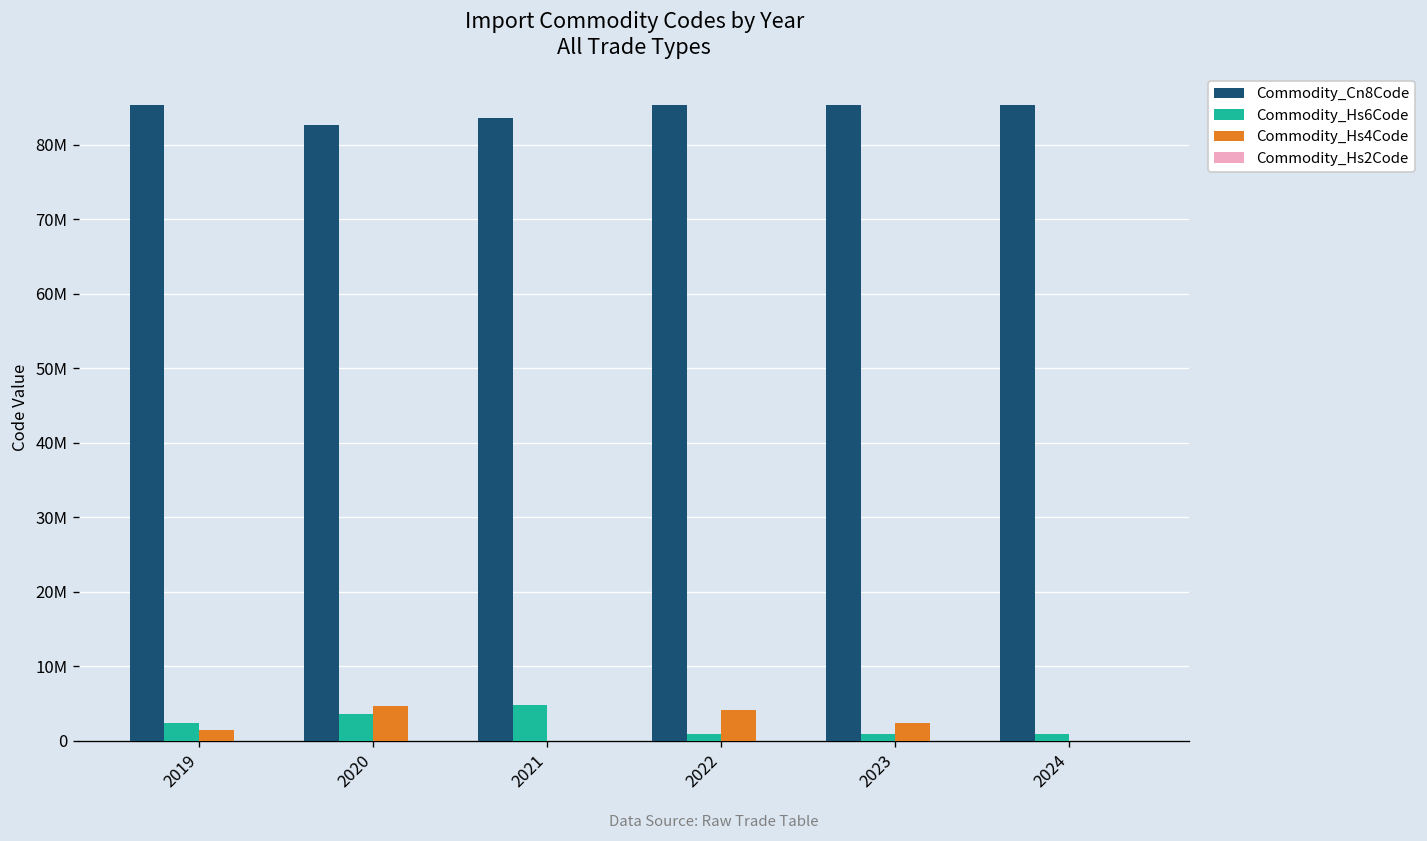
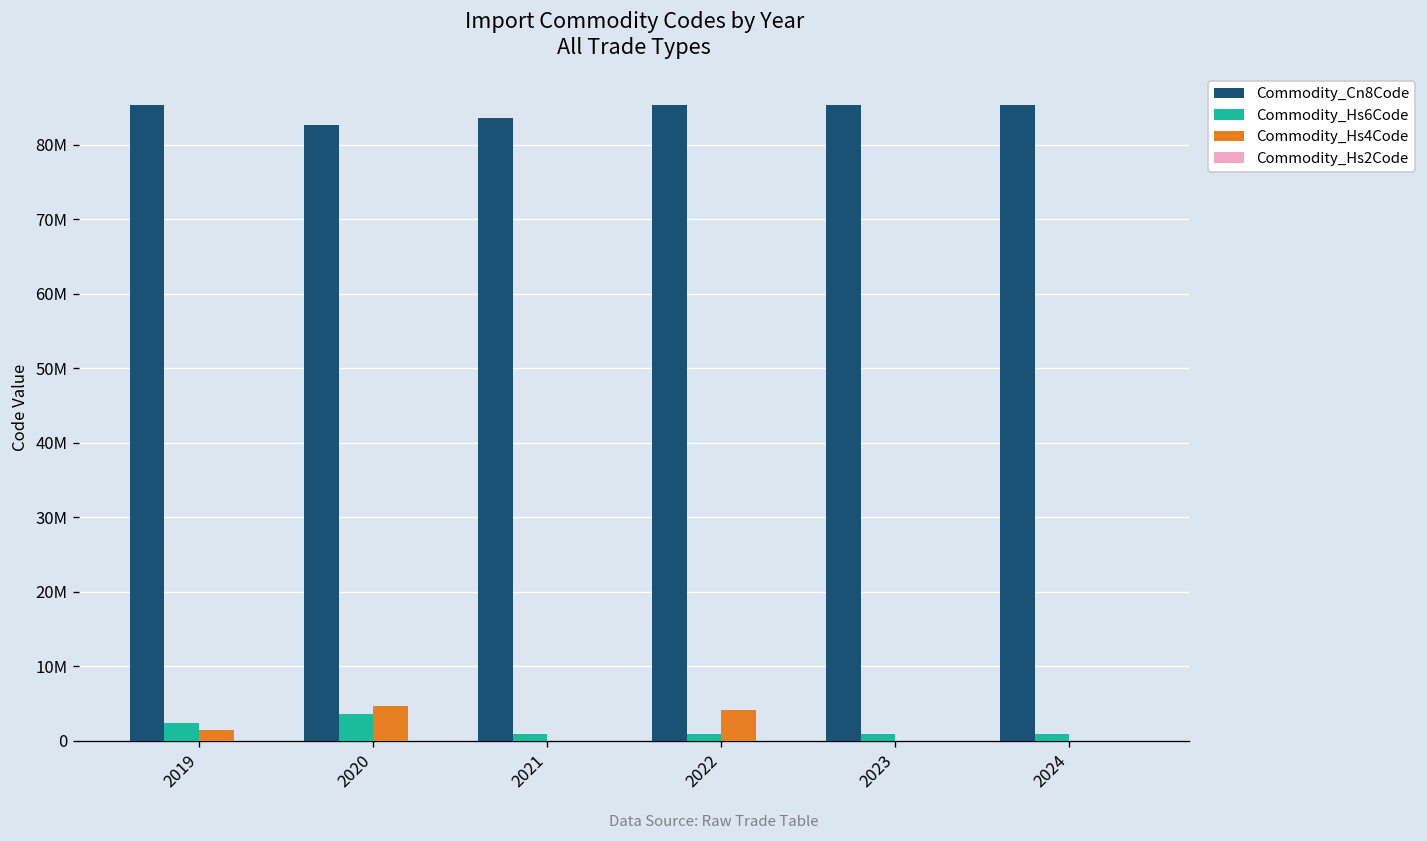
  {
    "Commodity_Cn8Code": {
      "2019": 85000000,
      "2020": 83000000,
      "2021": 84000000,
      "2022": 85000000,
      "2023": 85000000,
      "2024": 85000000
    },
    "Commodity_Hs6Code": {
      "2019": 2000000,
      "2020": 4000000,
-     "2021": 5000000,
+     "2021": 1000000,
      "2022": 1000000,
      "2023": 1000000,
      "2024": 1000000
    },
    "Commodity_Hs4Code": {
      "2019": 1000000,
      "2020": 5000000,
      "2022": 4000000,
-     "2023": 2000000
+     "2023": 0
    }
  }
